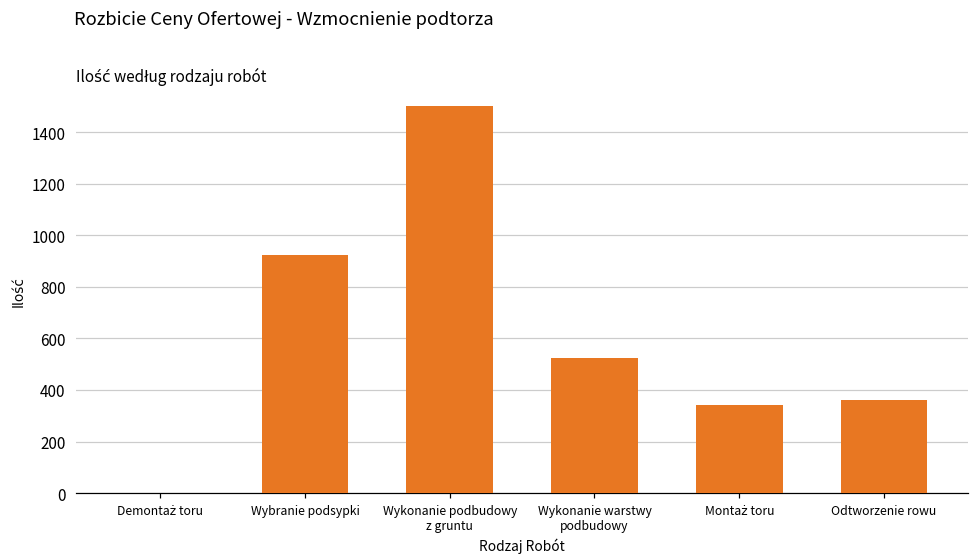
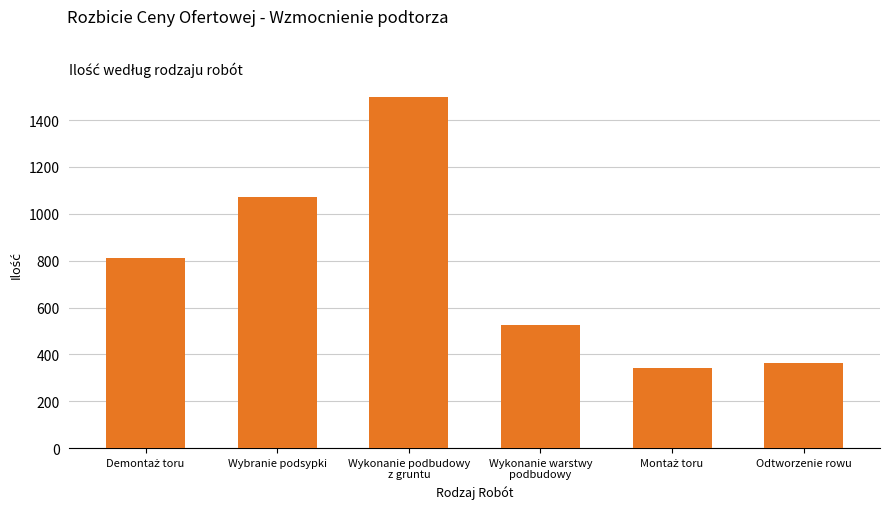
  {
-   "Demontaż toru": 0,
-   "Wybranie podsypki": 920,
+   "Demontaż toru": 810,
+   "Wybranie podsypki": 1070,
    "Wykonanie podbudowy z gruntu": 1500,
    "Wykonanie warstwy podbudowy": 530,
    "Montaż toru": 340,
    "Odtworzenie rowu": 360
  }
